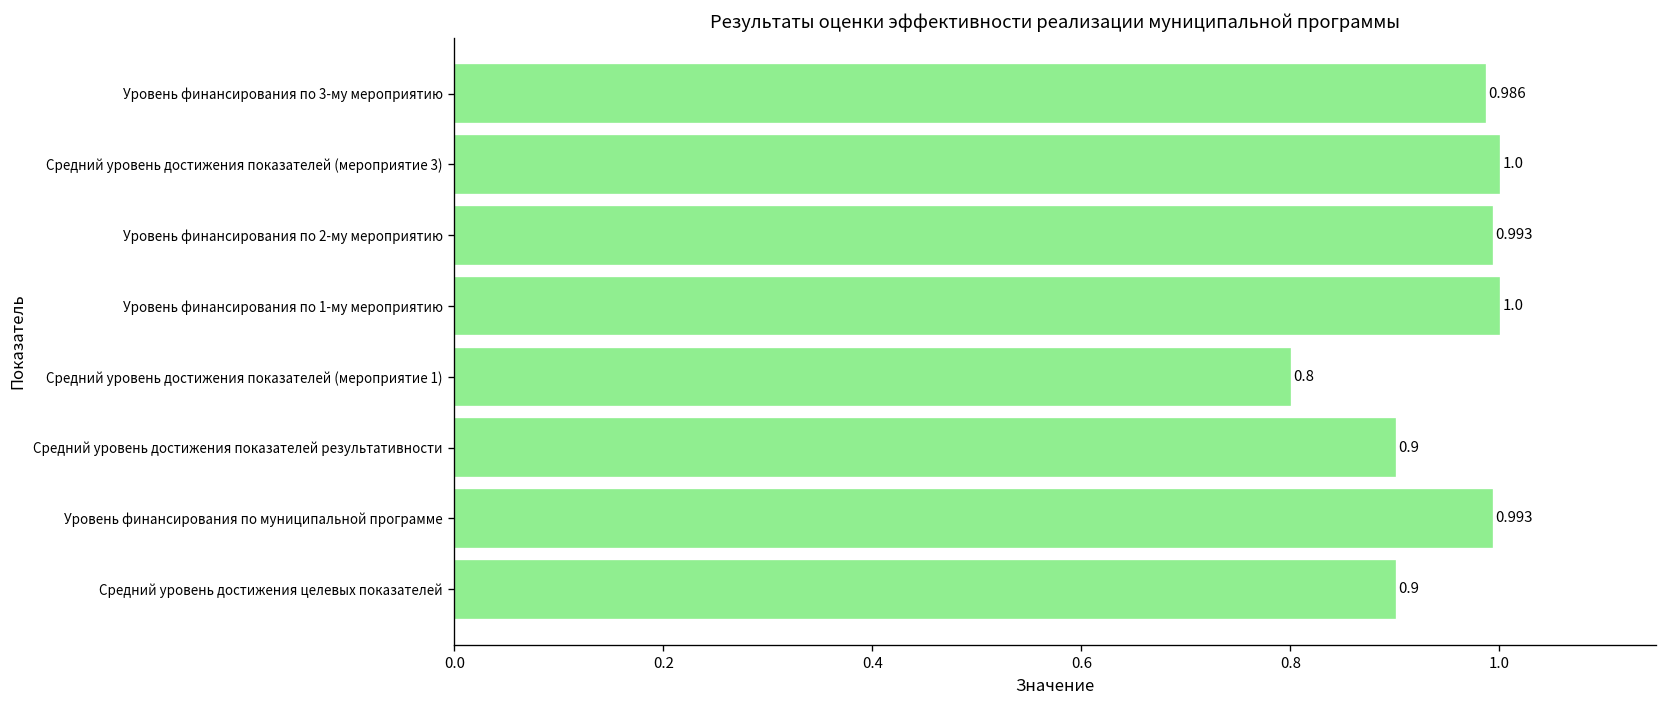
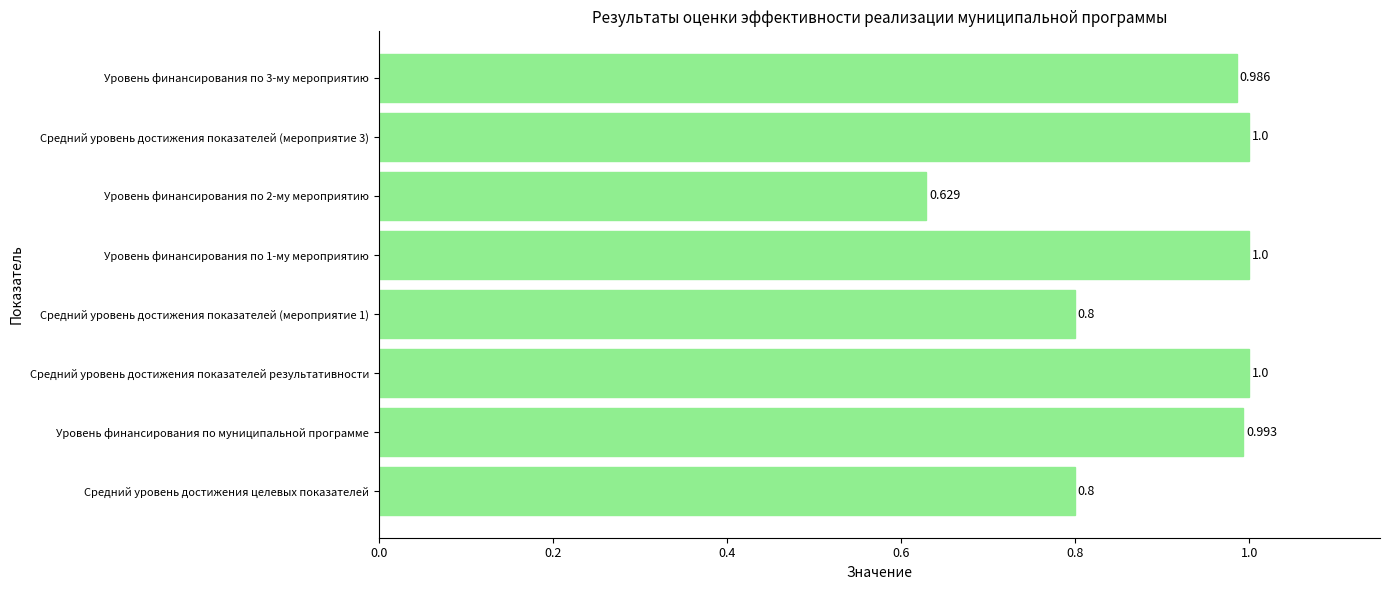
  {
    "Уровень финансирования по 3-му мероприятию": 0.986,
    "Средний уровень достижения показателей (мероприятие 3)": 1.0,
-   "Уровень финансирования по 2-му мероприятию": 0.993,
+   "Уровень финансирования по 2-му мероприятию": 0.629,
    "Уровень финансирования по 1-му мероприятию": 1.0,
    "Средний уровень достижения показателей (мероприятие 1)": 0.8,
-   "Средний уровень достижения показателей результативности": 0.9,
+   "Средний уровень достижения показателей результативности": 1.0,
    "Уровень финансирования по муниципальной программе": 0.993,
-   "Средний уровень достижения целевых показателей": 0.9
+   "Средний уровень достижения целевых показателей": 0.8
  }
